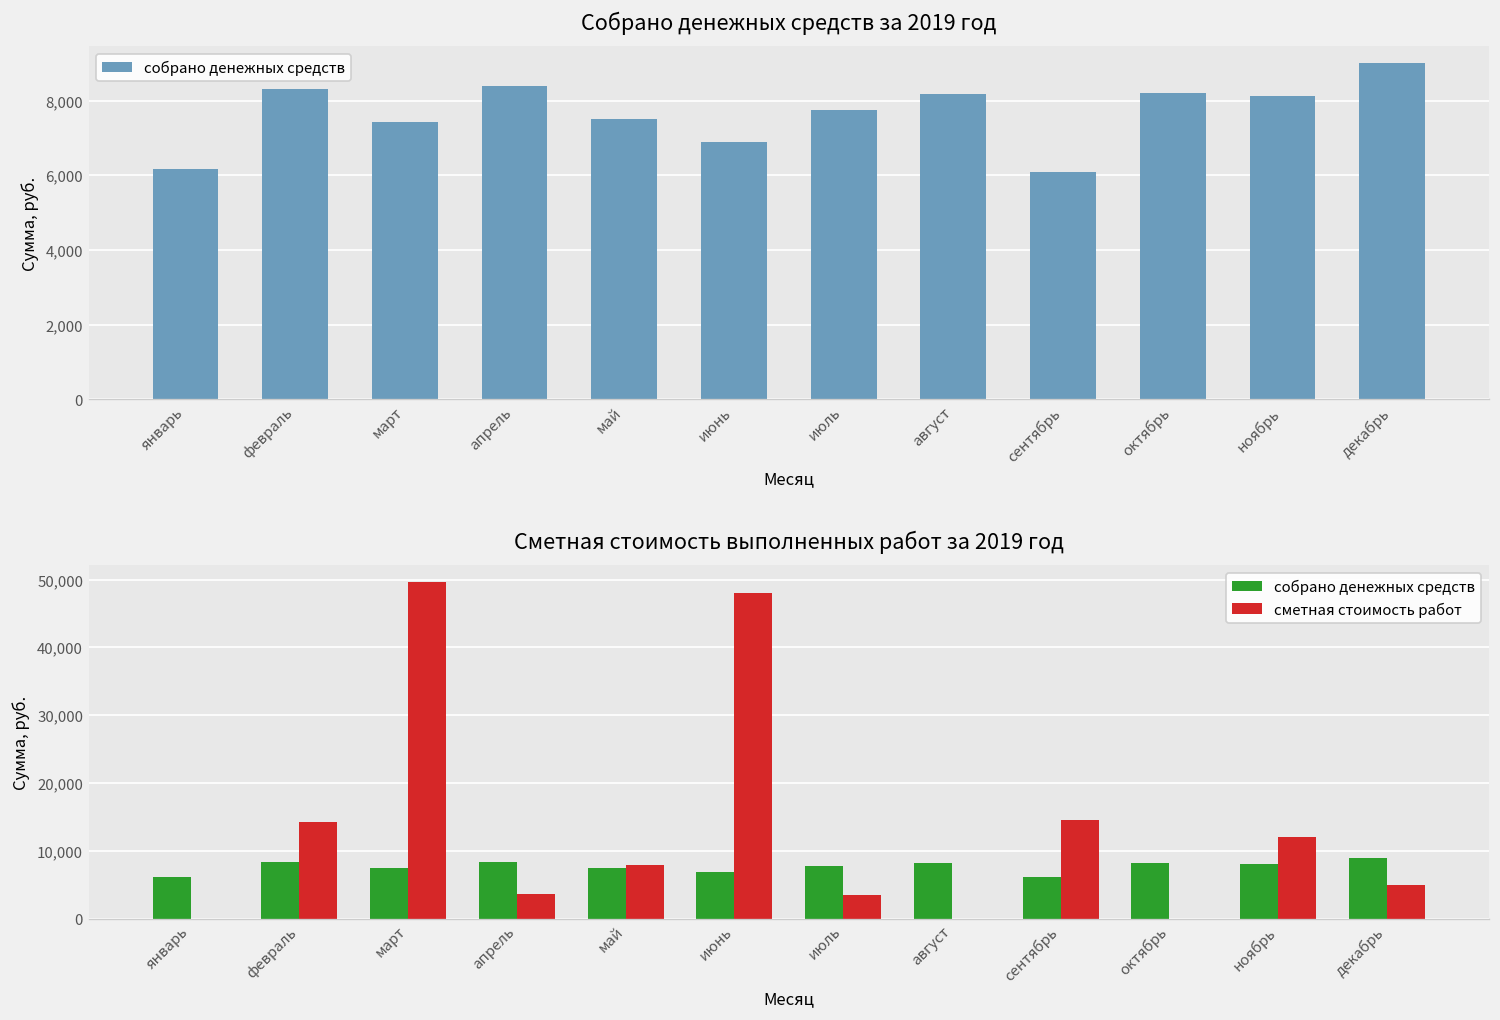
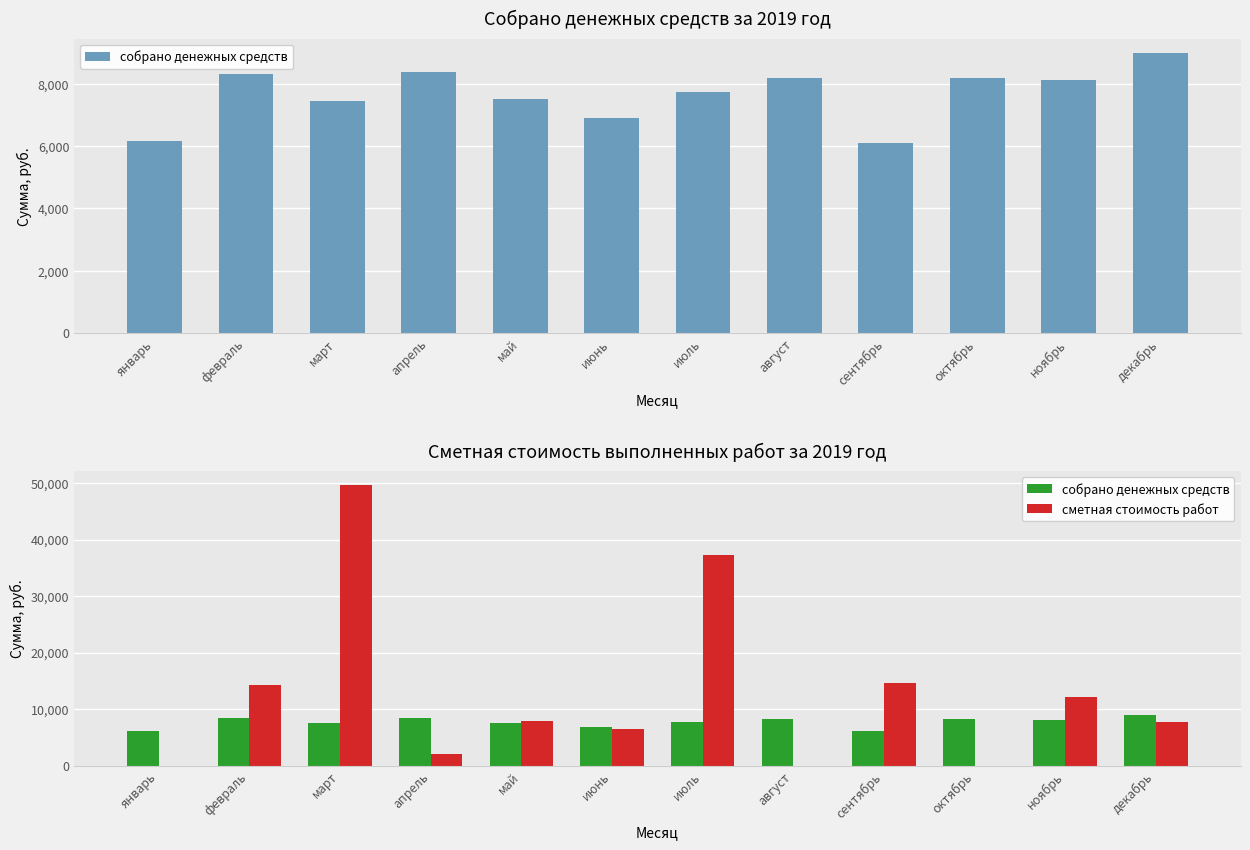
  {
    "Собрано денежных средств за 2019 год": {
      "январь": "6,200",
      "февраль": "8,300",
      "март": "7,400",
      "апрель": "8,400",
      "май": "7,500",
      "июнь": "6,900",
      "июль": "7,800",
      "август": "8,200",
      "сентябрь": "6,100",
      "октябрь": "8,200",
      "ноябрь": "8,100",
      "декабрь": "9,000"
    },
    "Сметная стоимость выполненных работ за 2019 год": {
      "собрано денежных средств": {
        "январь": "6,000",
        "февраль": "8,000",
        "март": "7,000",
        "апрель": "8,000",
        "май": "8,000",
        "июнь": "7,000",
        "июль": "8,000",
        "август": "8,000",
        "сентябрь": "6,000",
        "октябрь": "8,000",
        "ноябрь": "8,000",
        "декабрь": "9,000"
      },
      "сметная стоимость работ": {
        "январь": "0",
        "февраль": "14,000",
        "март": "50,000",
-       "апрель": "4,000",
+       "апрель": "2,000",
        "май": "8,000",
-       "июнь": "48,000",
-       "июль": "3,000",
+       "июнь": "6,000",
+       "июль": "37,000",
        "август": "0",
        "сентябрь": "15,000",
        "октябрь": "0",
        "ноябрь": "12,000",
-       "декабрь": "5,000"
+       "декабрь": "8,000"
      }
    }
  }
